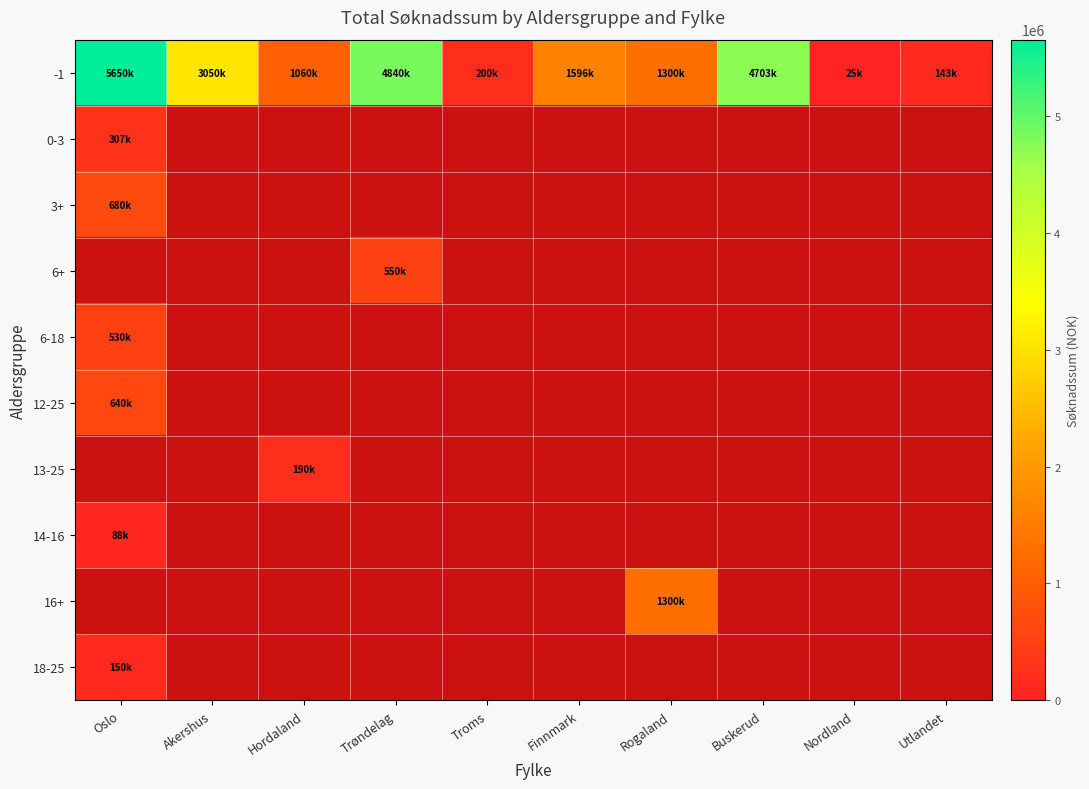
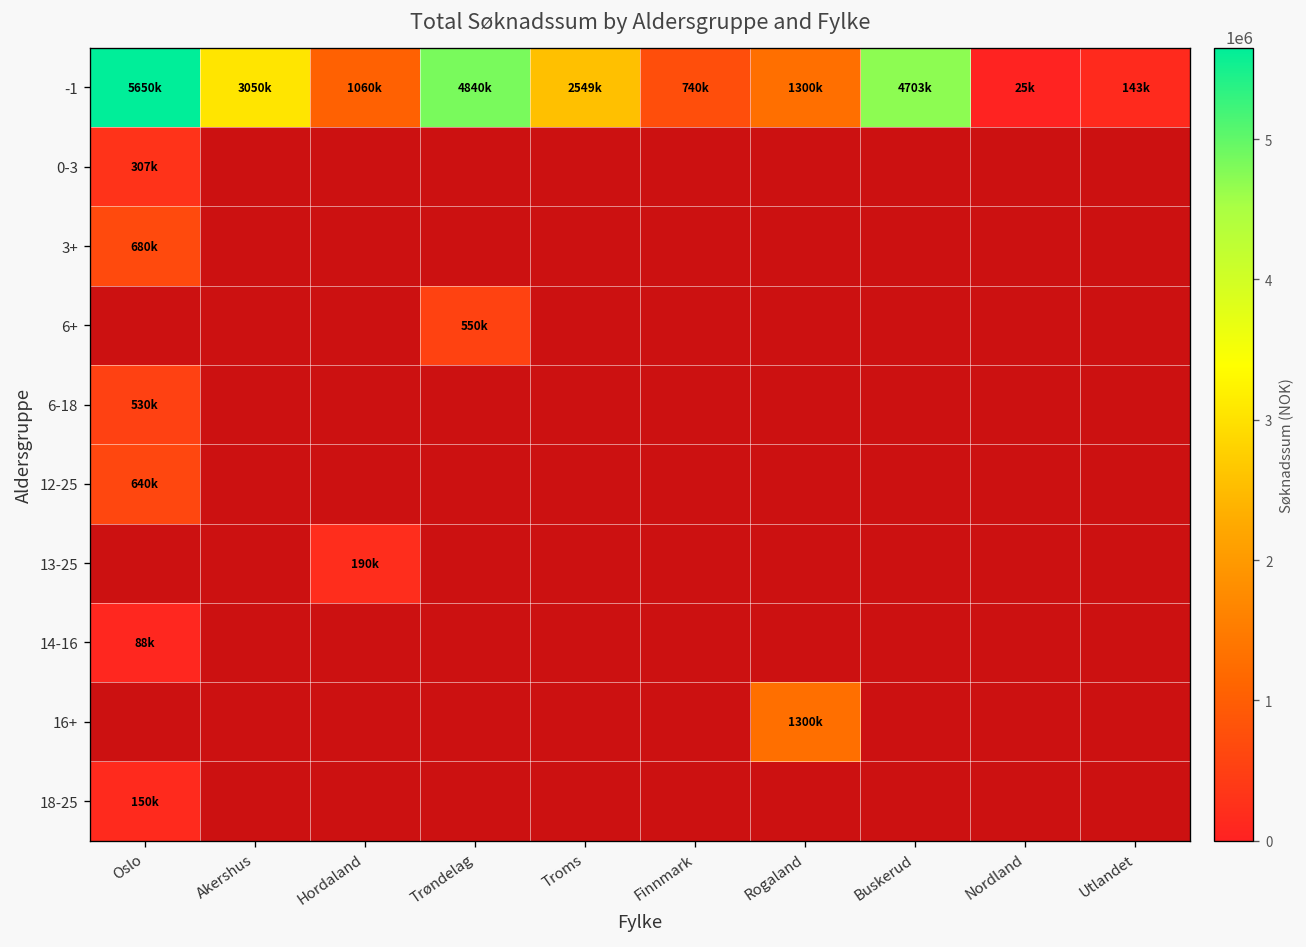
  {
    "-1": {
      "Oslo": "5650k",
      "Akershus": "3050k",
      "Hordaland": "1060k",
      "Trøndelag": "4840k",
-     "Troms": "200k",
-     "Finnmark": "1596k",
+     "Troms": "2549k",
+     "Finnmark": "740k",
      "Rogaland": "1300k",
      "Buskerud": "4703k",
      "Nordland": "25k",
      "Utlandet": "143k"
    },
    "0-3": {
      "Oslo": "307k"
    },
    "3+": {
      "Oslo": "680k"
    },
    "6+": {
      "Trøndelag": "550k"
    },
    "6-18": {
      "Oslo": "530k"
    },
    "12-25": {
      "Oslo": "640k"
    },
    "13-25": {
      "Hordaland": "190k"
    },
    "14-16": {
      "Oslo": "88k"
    },
    "16+": {
      "Rogaland": "1300k"
    },
    "18-25": {
      "Oslo": "150k"
    }
  }
